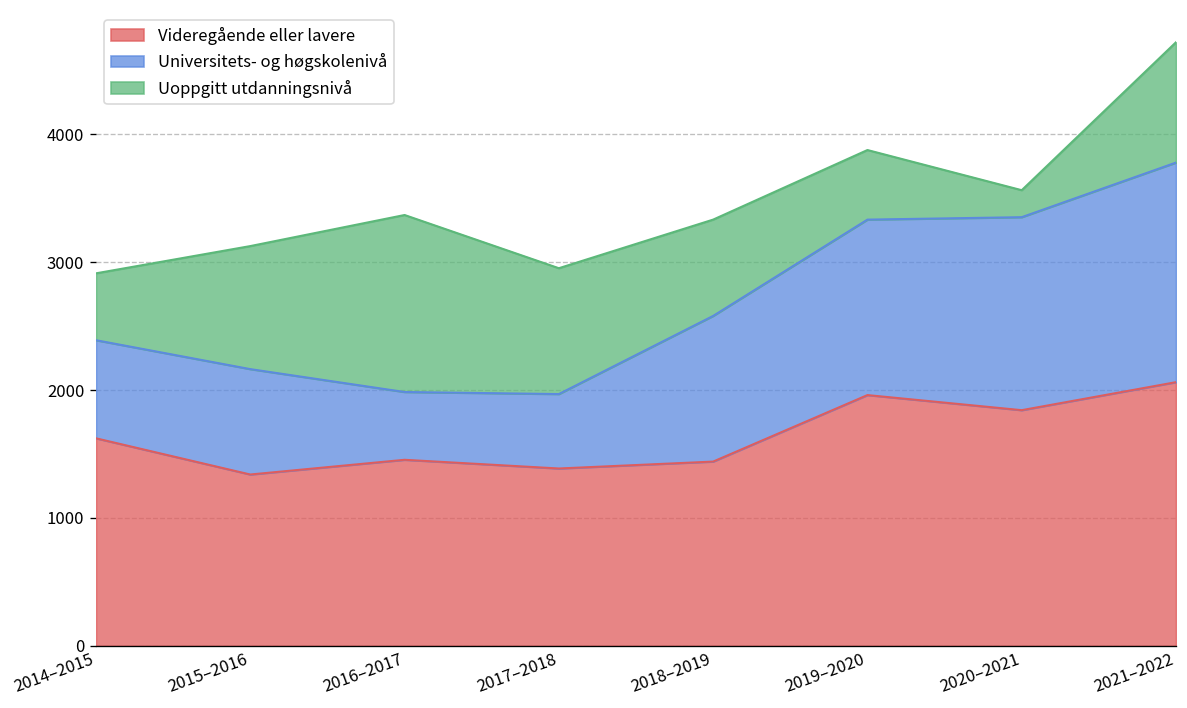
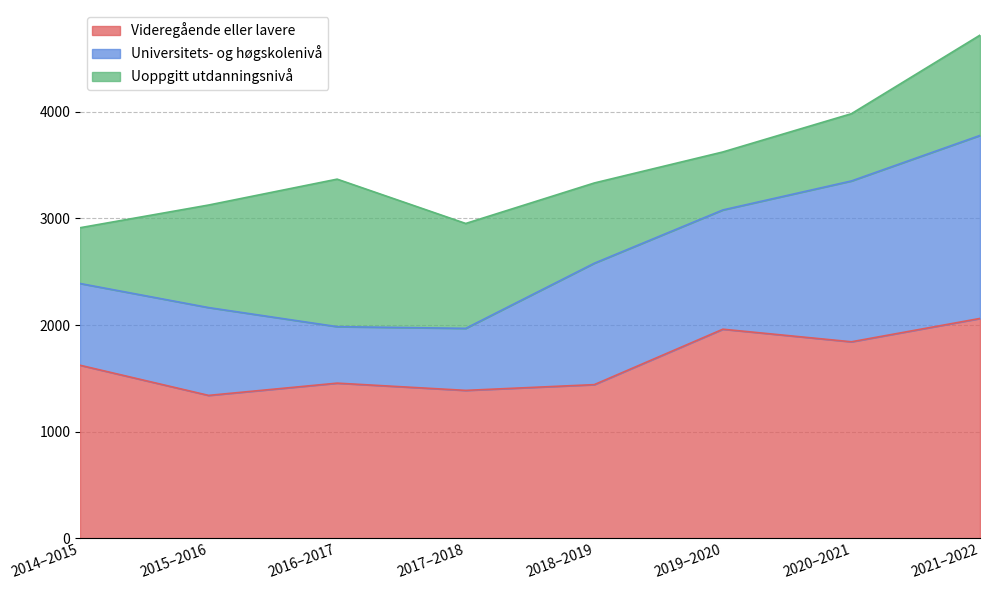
  {
    "Videregående eller lavere": {
      "2014–2015": 1620,
      "2015–2016": 1340,
      "2016–2017": 1460,
      "2017–2018": 1390,
      "2018–2019": 1440,
      "2019–2020": 1960,
      "2020–2021": 1840,
      "2021–2022": 2060
    },
    "Universitets- og høgskolenivå": {
      "2014–2015": 770,
      "2015–2016": 820,
      "2016–2017": 530,
      "2017–2018": 580,
      "2018–2019": 1140,
-     "2019–2020": 1370,
+     "2019–2020": 1120,
      "2020–2021": 1510,
      "2021–2022": 1720
    },
    "Uoppgitt utdanningsnivå": {
      "2014–2015": 520,
      "2015–2016": 960,
      "2016–2017": 1380,
      "2017–2018": 980,
      "2018–2019": 750,
      "2019–2020": 540,
-     "2020–2021": 210,
+     "2020–2021": 630,
      "2021–2022": 940
    }
  }
